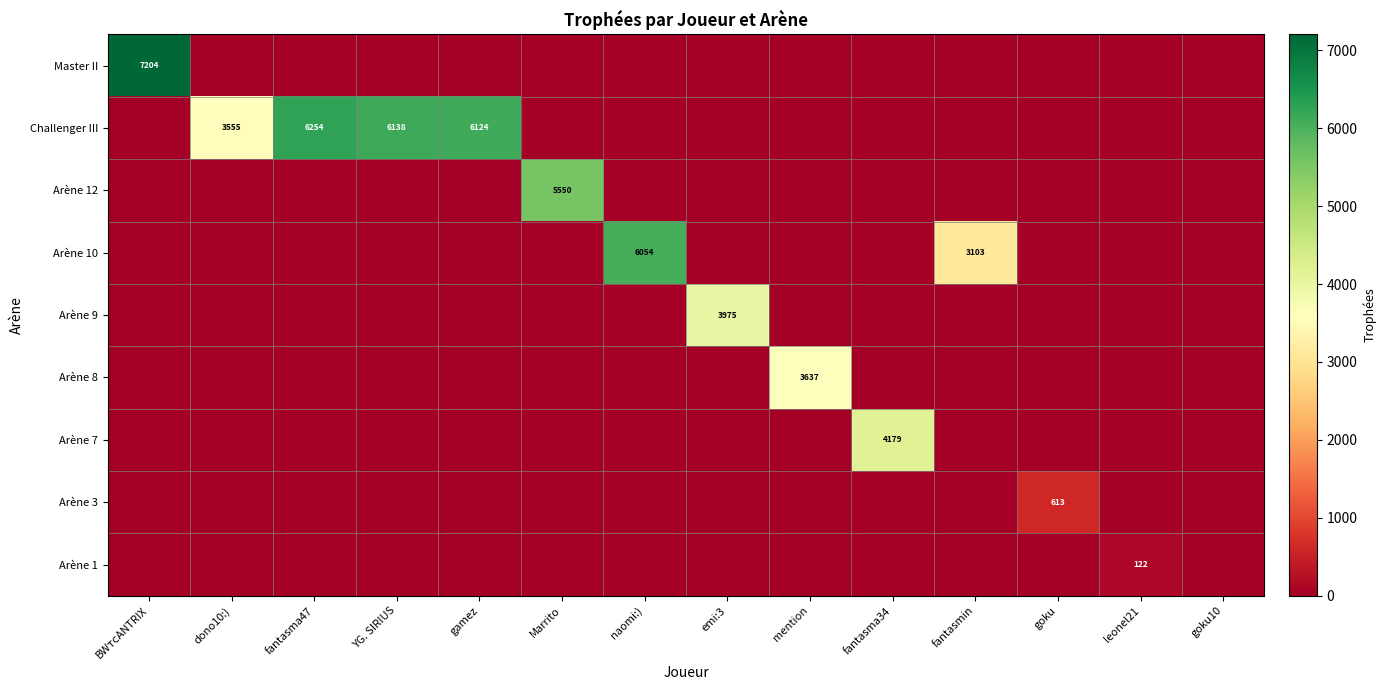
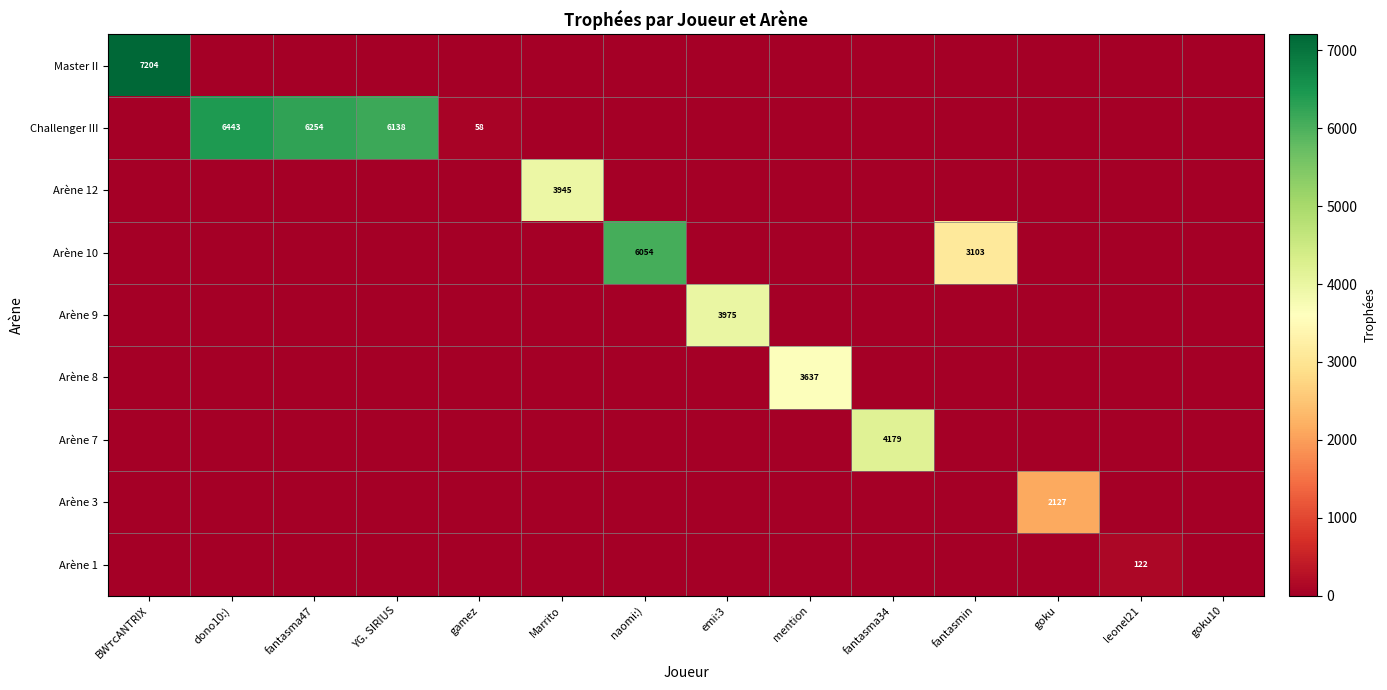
  {
    "Master II": {
      "BWᴛᴄANTRIX": 7204
    },
    "Challenger III": {
-     "dono10:)": 3555,
+     "dono10:)": 6443,
      "fantasma47": 6254,
      "YG. SIRIUS": 6138,
-     "gamez": 6124
+     "gamez": 58
    },
    "Arène 12": {
-     "Marrito": 5550
+     "Marrito": 3945
    },
    "Arène 10": {
      "naomi:)": 6054,
      "fantasmin": 3103
    },
    "Arène 9": {
      "emi:3": 3975
    },
    "Arène 8": {
      "mention": 3637
    },
    "Arène 7": {
      "fantasma34": 4179
    },
    "Arène 3": {
-     "goku": 613
+     "goku": 2127
    },
    "Arène 1": {
      "leonel21": 122
    }
  }
